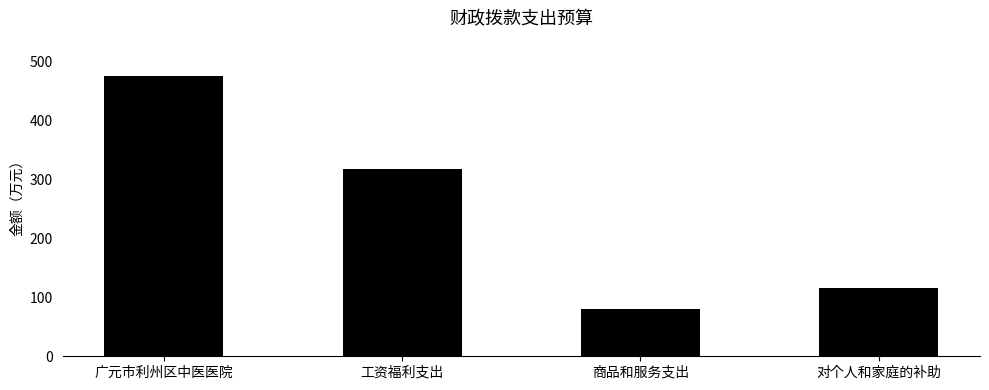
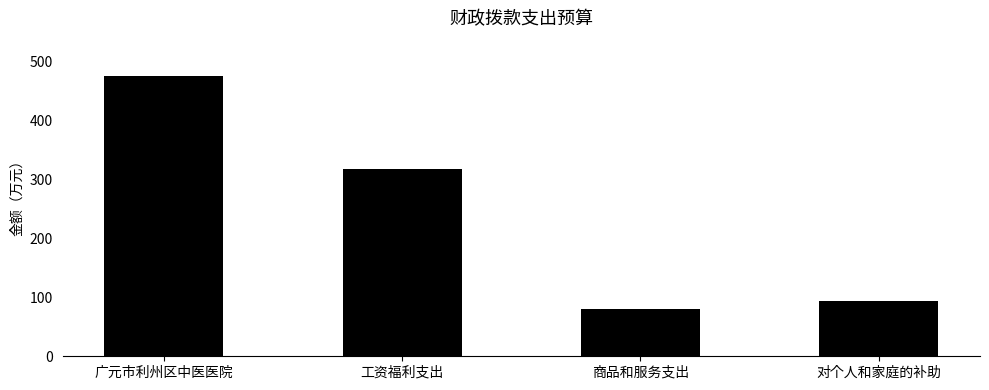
  {
    "广元市利州区中医医院": 480,
    "工资福利支出": 320,
    "商品和服务支出": 80,
-   "对个人和家庭的补助": 120
+   "对个人和家庭的补助": 90
  }
